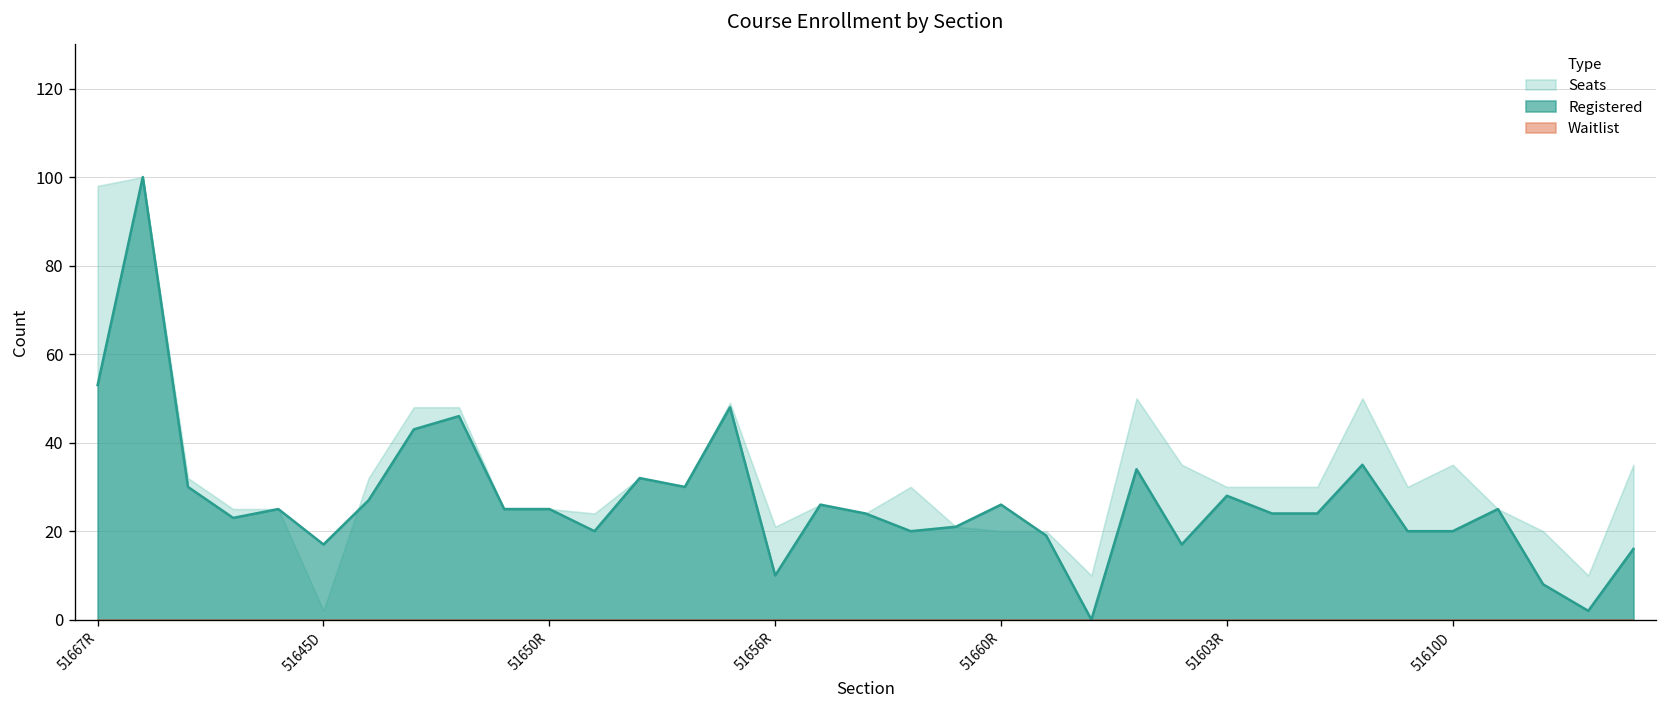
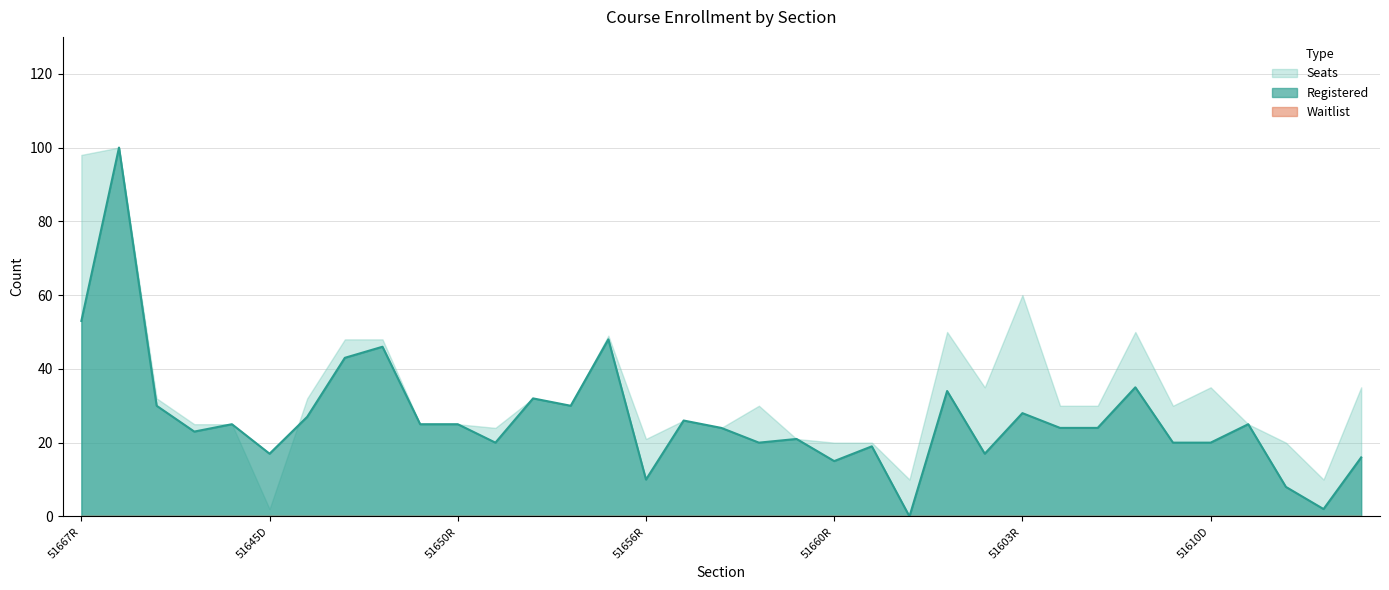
  {
    "Seats": {
      "51667R": 98,
      "51645D": 2,
      "51656R": 21,
      "51660R": 20,
-     "51603R": 30,
+     "51603R": 60,
      "51610D": 35
    },
    "Registered": {
      "51667R": 53,
      "51645D": 17,
      "51656R": 10,
-     "51660R": 26,
+     "51660R": 15,
      "51603R": 28,
      "51610D": 20
    },
    "Waitlist": {
      "51667R": 0,
      "51645D": 0,
      "51650R": 0,
      "51656R": 0,
      "51660R": 0,
      "51603R": 0,
      "51610D": 0
    }
  }
